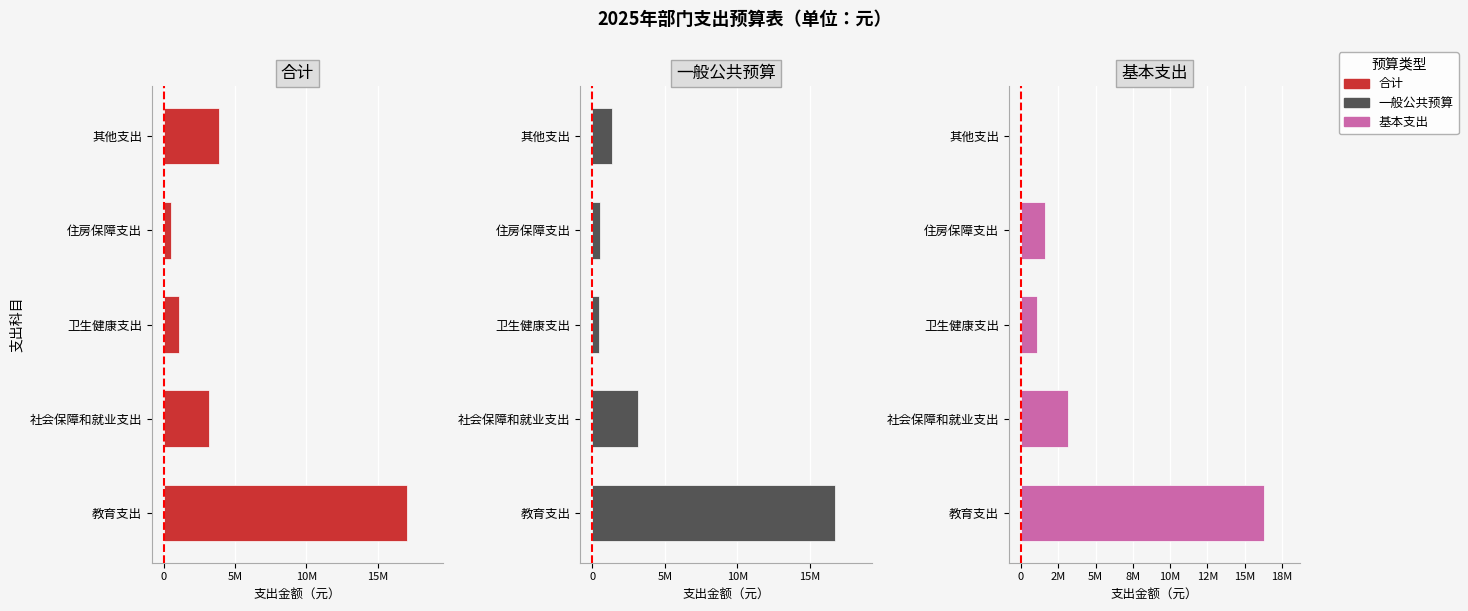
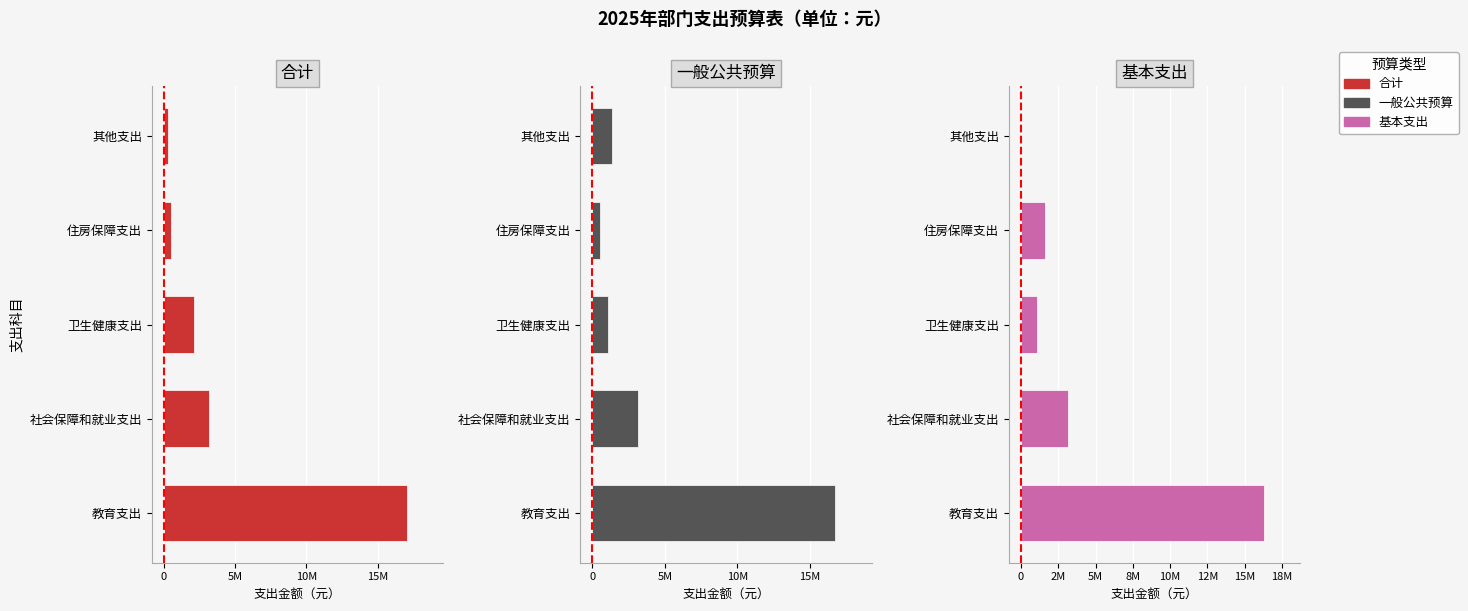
  {
    "合计": {
-     "其他支出": 3900000,
+     "其他支出": 300000,
      "住房保障支出": 500000,
-     "卫生健康支出": 1100000,
+     "卫生健康支出": 2100000,
      "社会保障和就业支出": 3200000,
      "教育支出": 17000000
    },
    "一般公共预算": {
      "其他支出": 1300000,
      "住房保障支出": 500000,
-     "卫生健康支出": 500000,
+     "卫生健康支出": 1100000,
      "社会保障和就业支出": 3200000,
      "教育支出": 16700000
    }
  }
